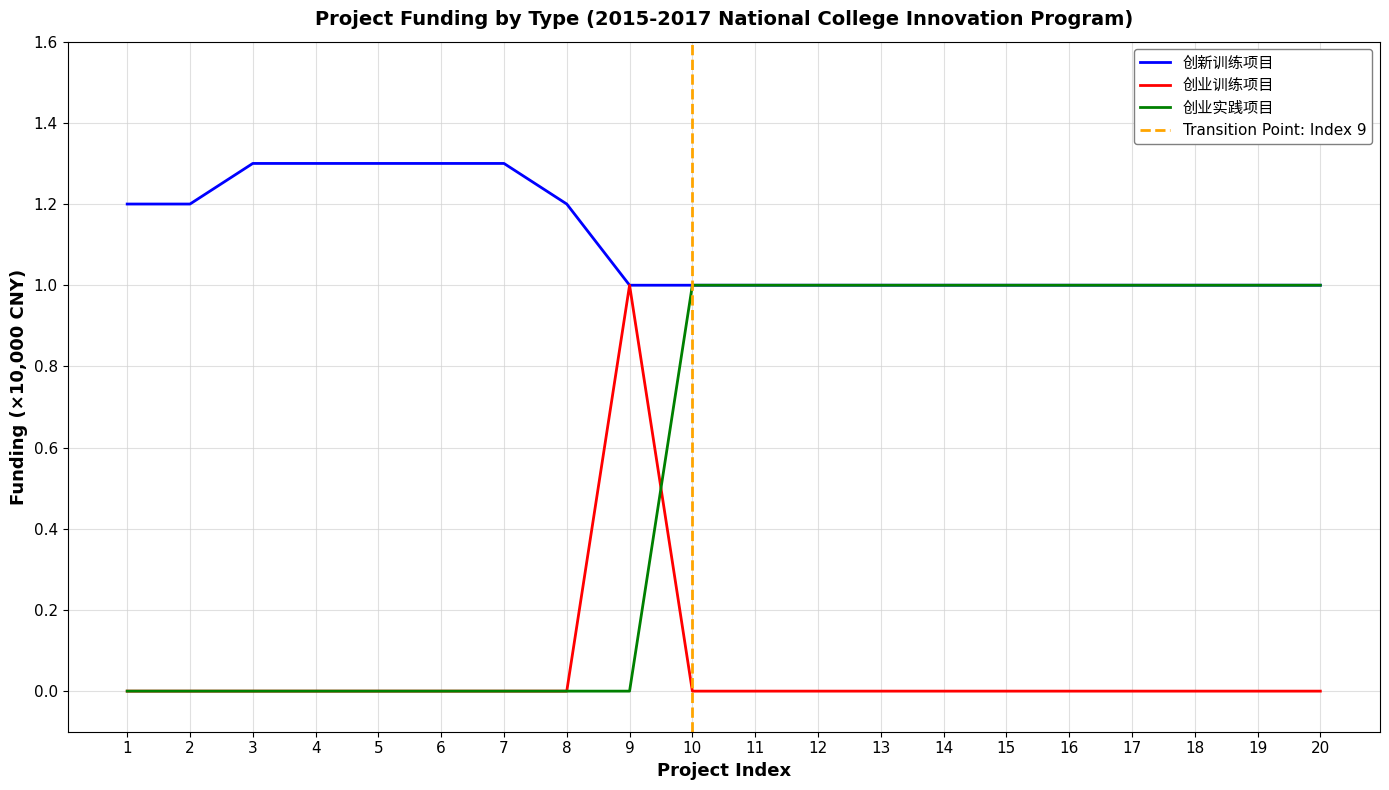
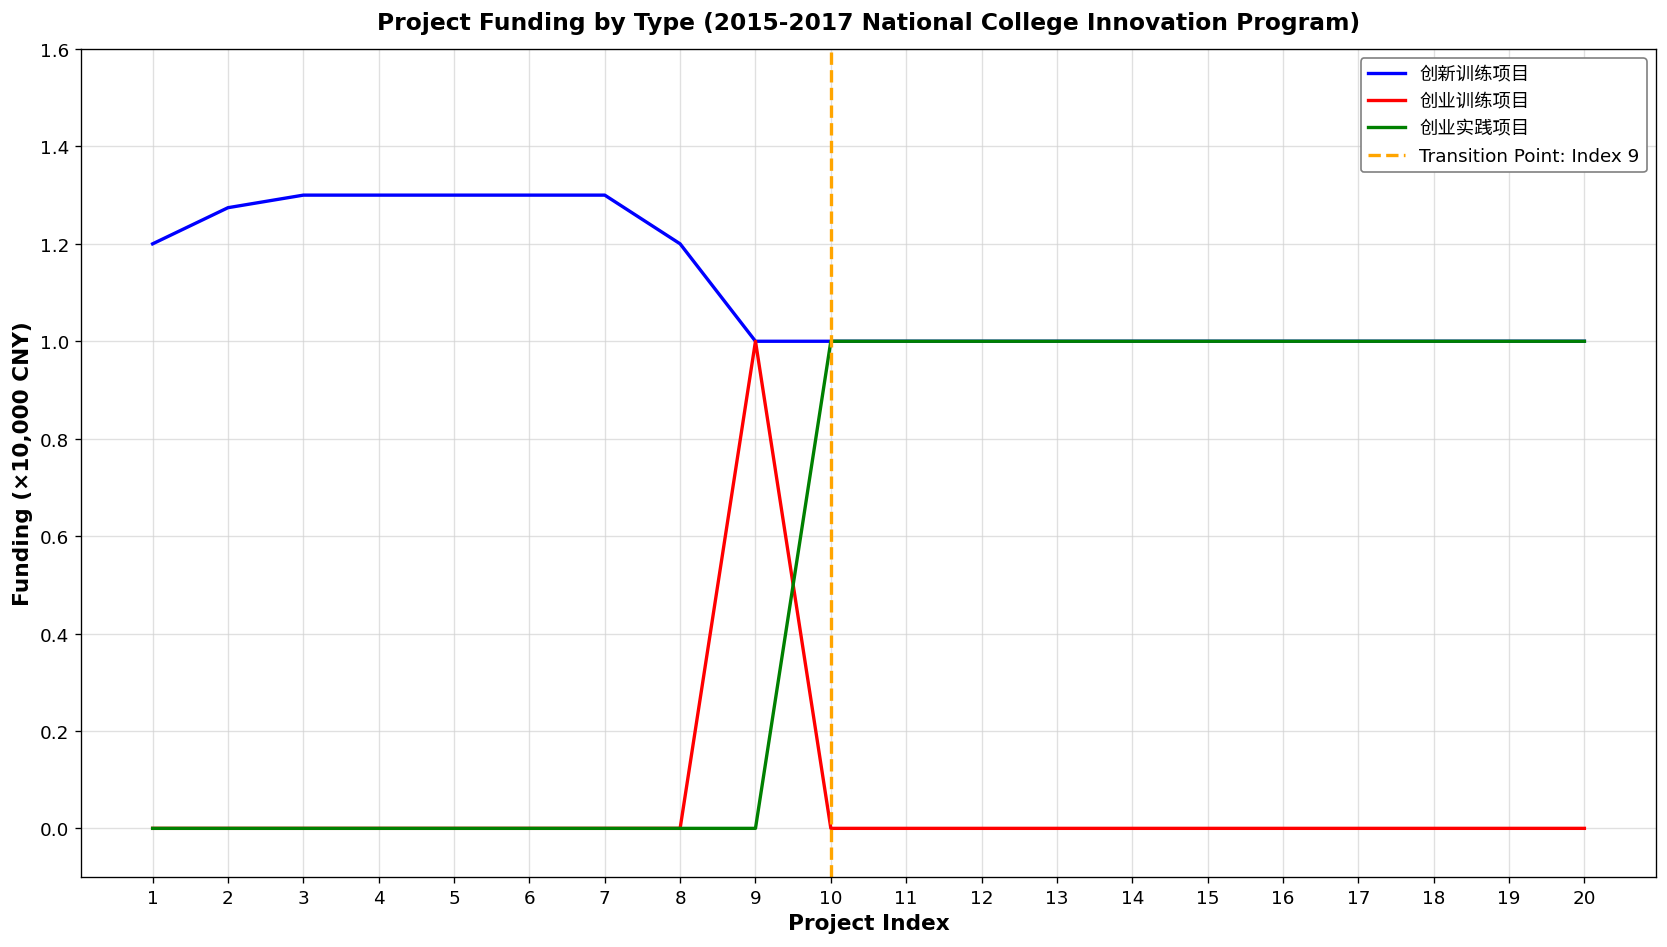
  {
    "创新训练项目": {
      "1": 1.20,
-     "2": 1.20,
+     "2": 1.27,
      "3": 1.30,
      "4": 1.30,
      "5": 1.30,
      "6": 1.30,
      "7": 1.30,
      "8": 1.20
    },
    "创业训练项目": {
      "10": 0.00,
      "11": 0.00,
      "12": 0.00,
      "13": 0.00,
      "14": 0.00,
      "15": 0.00,
      "16": 0.00,
      "17": 0.00,
      "18": 0.00,
      "19": 0.00,
      "20": 0.00
    },
    "创业实践项目": {
      "9": 0.00
    }
  }
